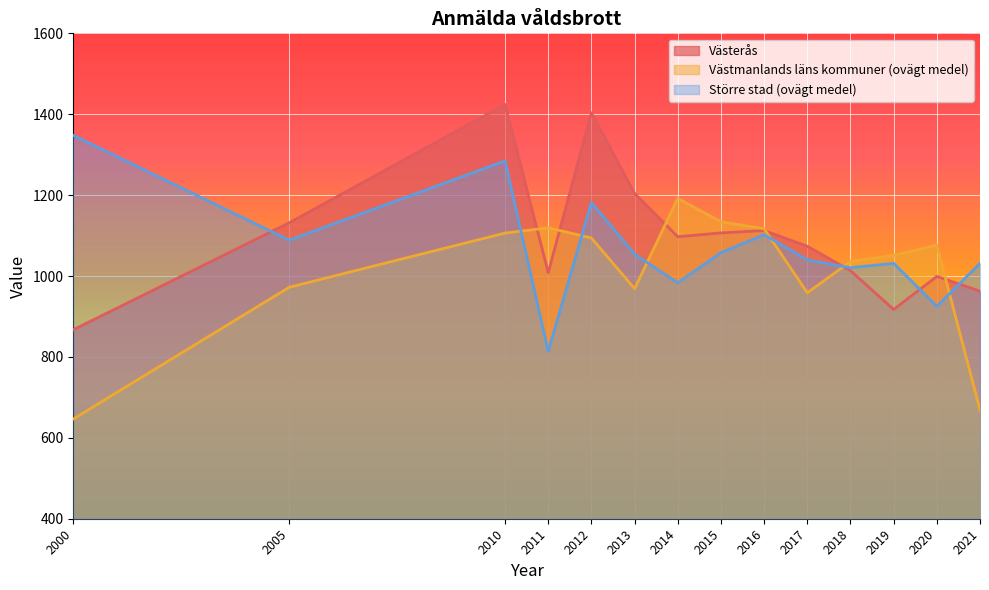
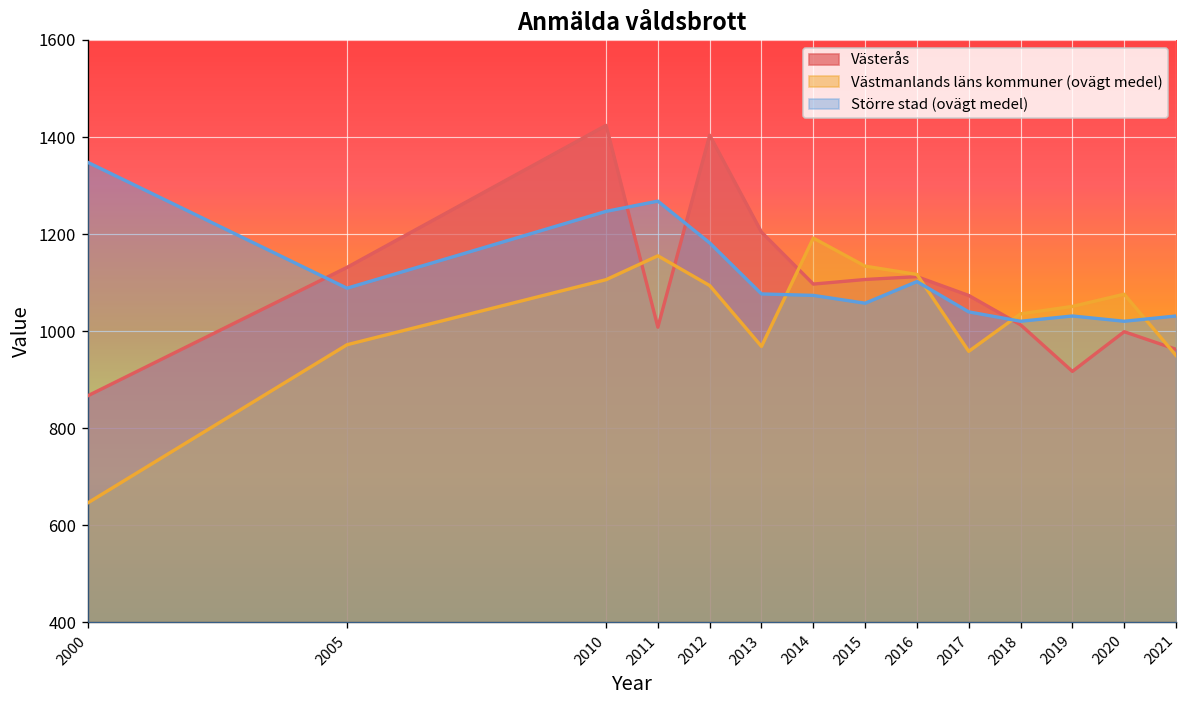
  {
    "Västerås": {
      "2000": 870,
      "2005": 1130,
      "2010": 1420,
      "2011": 1010,
      "2012": 1400,
      "2013": 1200,
      "2014": 1100,
      "2015": 1110,
      "2017": 1070,
      "2018": 1010,
      "2019": 920,
      "2020": 1000,
      "2021": 960
    },
    "Västmanlands läns kommuner (ovägt medel)": {
      "2000": 650,
      "2005": 970,
      "2010": 1110,
-     "2011": 1120,
+     "2011": 1160,
      "2012": 1090,
      "2013": 970,
      "2014": 1190,
      "2015": 1130,
      "2017": 960,
      "2018": 1040,
      "2019": 1050,
      "2020": 1080,
-     "2021": 670
+     "2021": 950
    },
    "Större stad (ovägt medel)": {
      "2000": 1350,
      "2005": 1090,
-     "2010": 1280,
-     "2011": 810,
+     "2010": 1250,
+     "2011": 1270,
      "2012": 1180,
-     "2013": 1050,
-     "2014": 980,
+     "2013": 1080,
+     "2014": 1070,
      "2015": 1060,
      "2016": 1100,
      "2017": 1040,
      "2018": 1020,
      "2019": 1030,
-     "2020": 930,
+     "2020": 1020,
      "2021": 1030
    }
  }
